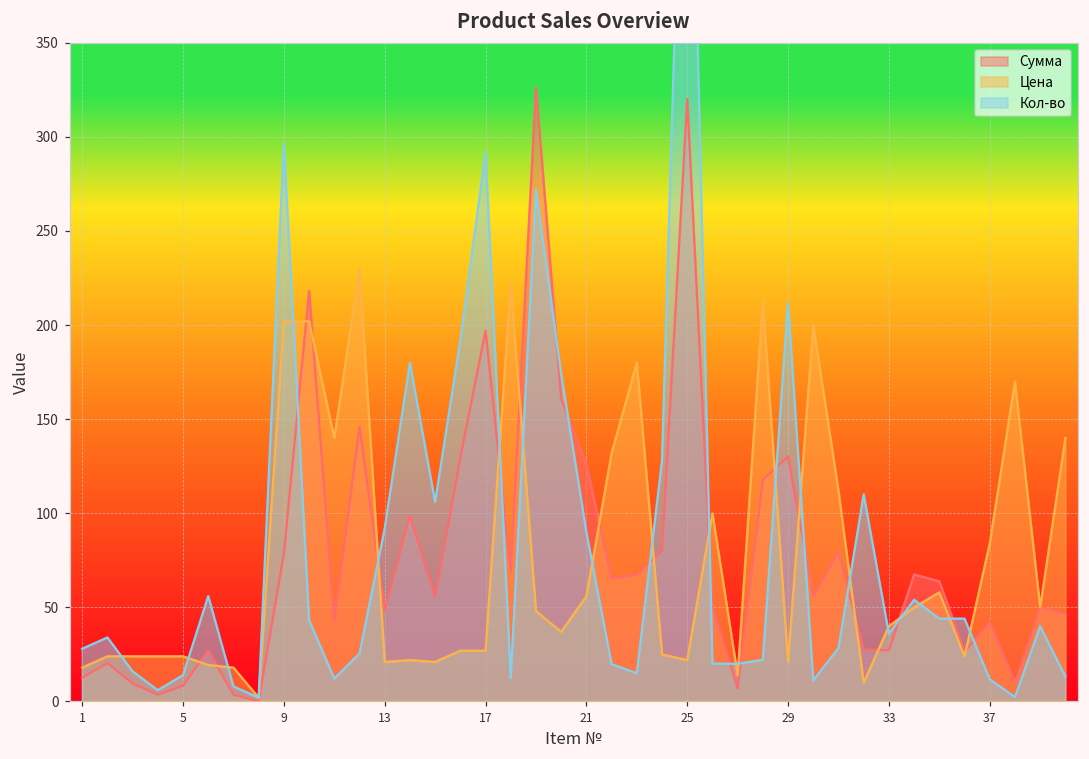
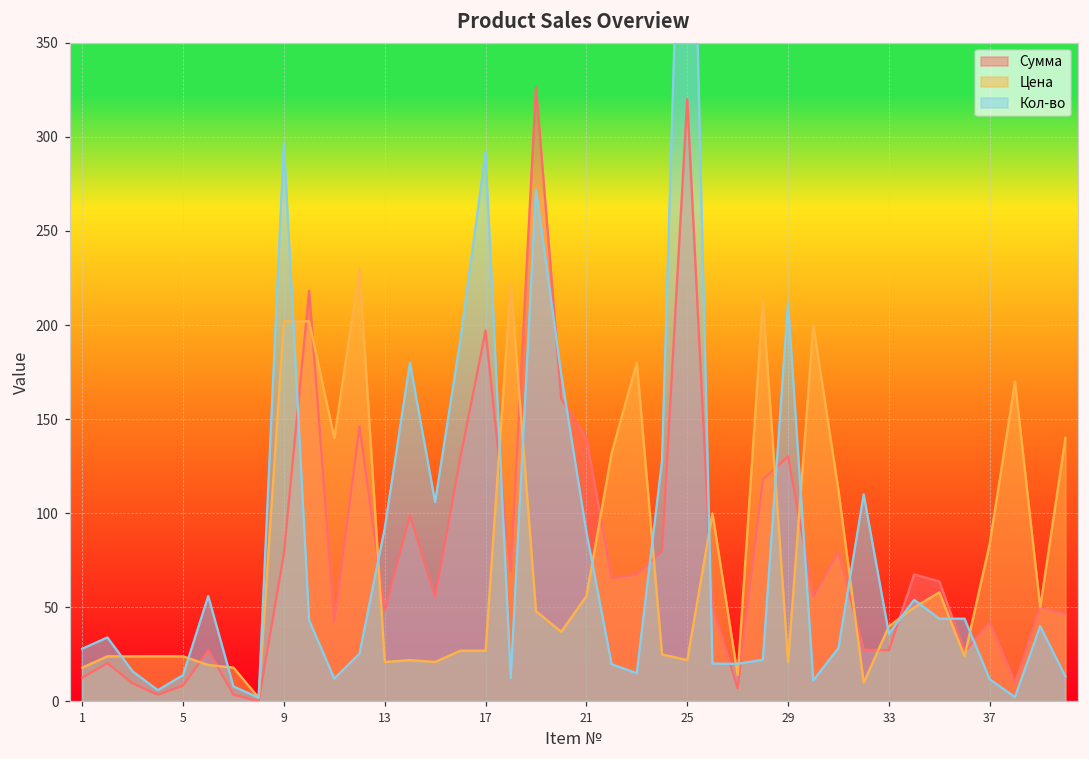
  {
    "Сумма": {
      "1": 13,
      "5": 8,
      "9": 79,
      "13": 48,
      "17": 197,
-     "21": 126,
+     "21": 140,
      "25": 320,
      "29": 130,
      "33": 27,
      "37": 42
    },
    "Цена": {
      "1": 18,
      "5": 24,
      "9": 202,
      "13": 21,
      "17": 27,
      "21": 56,
      "25": 22,
      "29": 21,
      "33": 40,
      "37": 84
    },
    "Кол-во": {
      "1": 28,
      "5": 14,
      "9": 297,
      "13": 92,
      "17": 292,
      "21": 90,
      "29": 212,
      "33": 36,
      "37": 12
    }
  }
